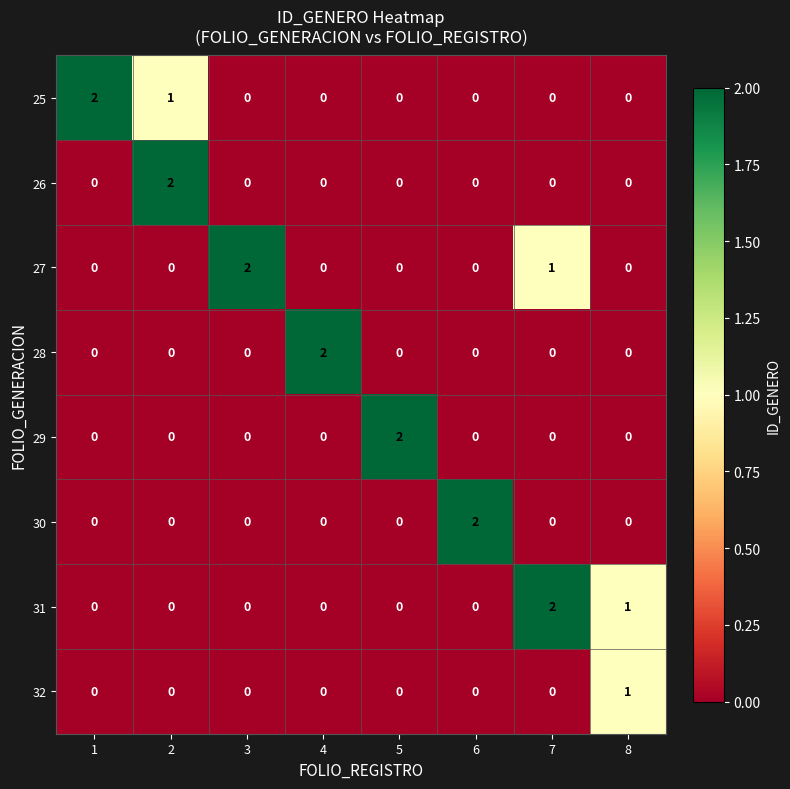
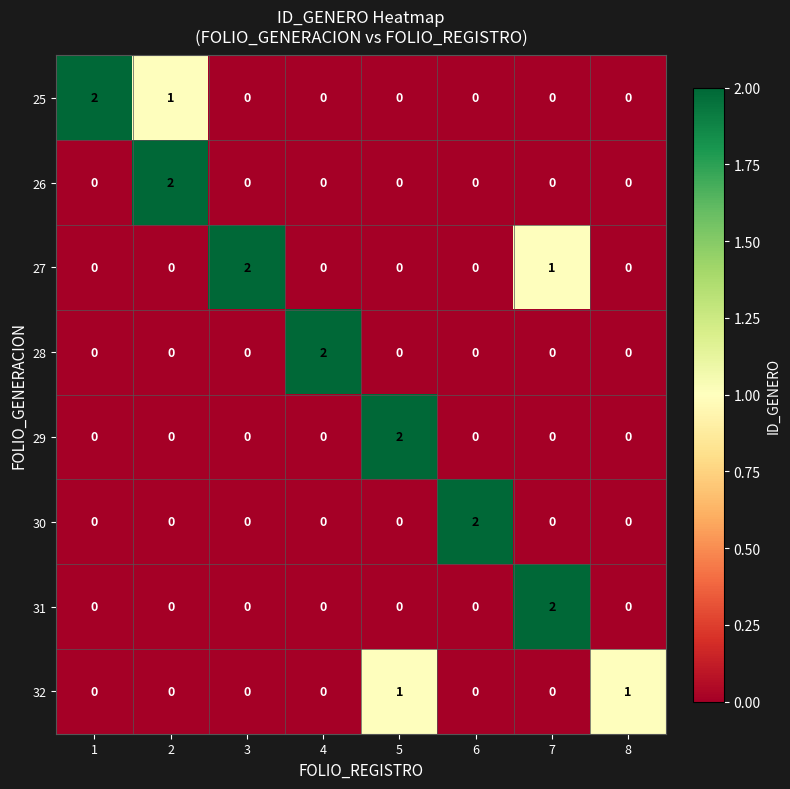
  {
    "25": {
      "1": 2,
      "2": 1,
      "3": 0,
      "4": 0,
      "5": 0,
      "6": 0,
      "7": 0,
      "8": 0
    },
    "26": {
      "1": 0,
      "2": 2,
      "3": 0,
      "4": 0,
      "5": 0,
      "6": 0,
      "7": 0,
      "8": 0
    },
    "27": {
      "1": 0,
      "2": 0,
      "3": 2,
      "4": 0,
      "5": 0,
      "6": 0,
      "7": 1,
      "8": 0
    },
    "28": {
      "1": 0,
      "2": 0,
      "3": 0,
      "4": 2,
      "5": 0,
      "6": 0,
      "7": 0,
      "8": 0
    },
    "29": {
      "1": 0,
      "2": 0,
      "3": 0,
      "4": 0,
      "5": 2,
      "6": 0,
      "7": 0,
      "8": 0
    },
    "30": {
      "1": 0,
      "2": 0,
      "3": 0,
      "4": 0,
      "5": 0,
      "6": 2,
      "7": 0,
      "8": 0
    },
    "31": {
      "1": 0,
      "2": 0,
      "3": 0,
      "4": 0,
      "5": 0,
      "6": 0,
      "7": 2,
-     "8": 1
+     "8": 0
    },
    "32": {
      "1": 0,
      "2": 0,
      "3": 0,
      "4": 0,
-     "5": 0,
+     "5": 1,
      "6": 0,
      "7": 0,
      "8": 1
    }
  }
